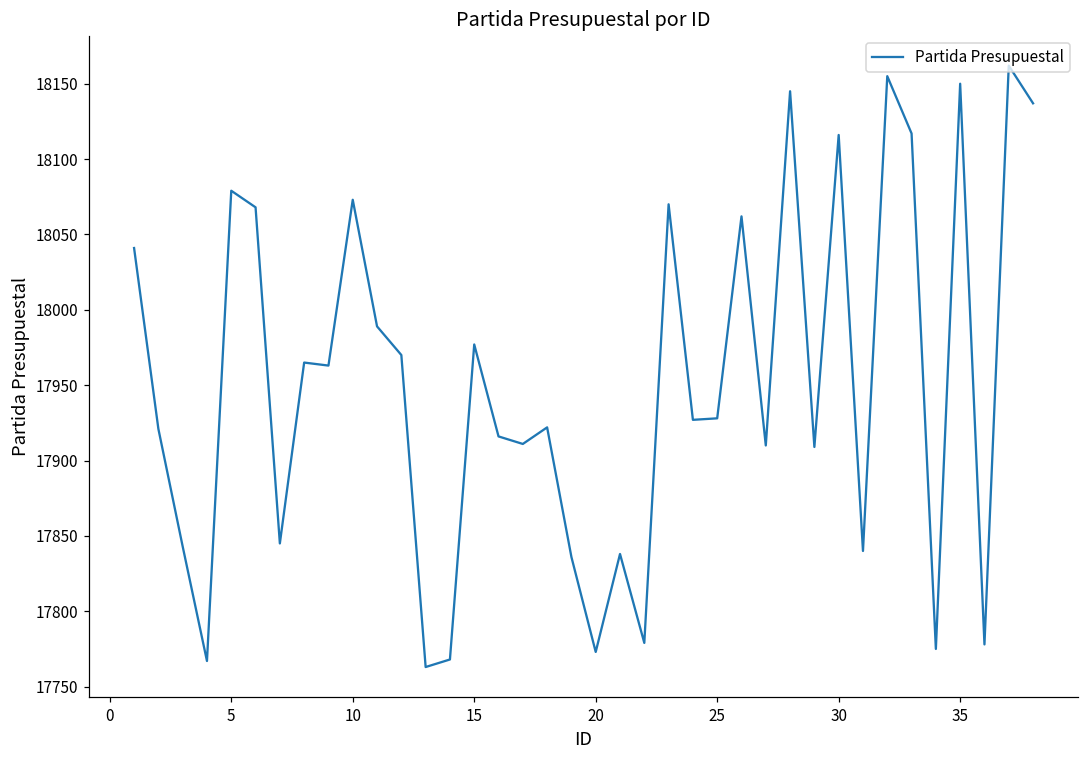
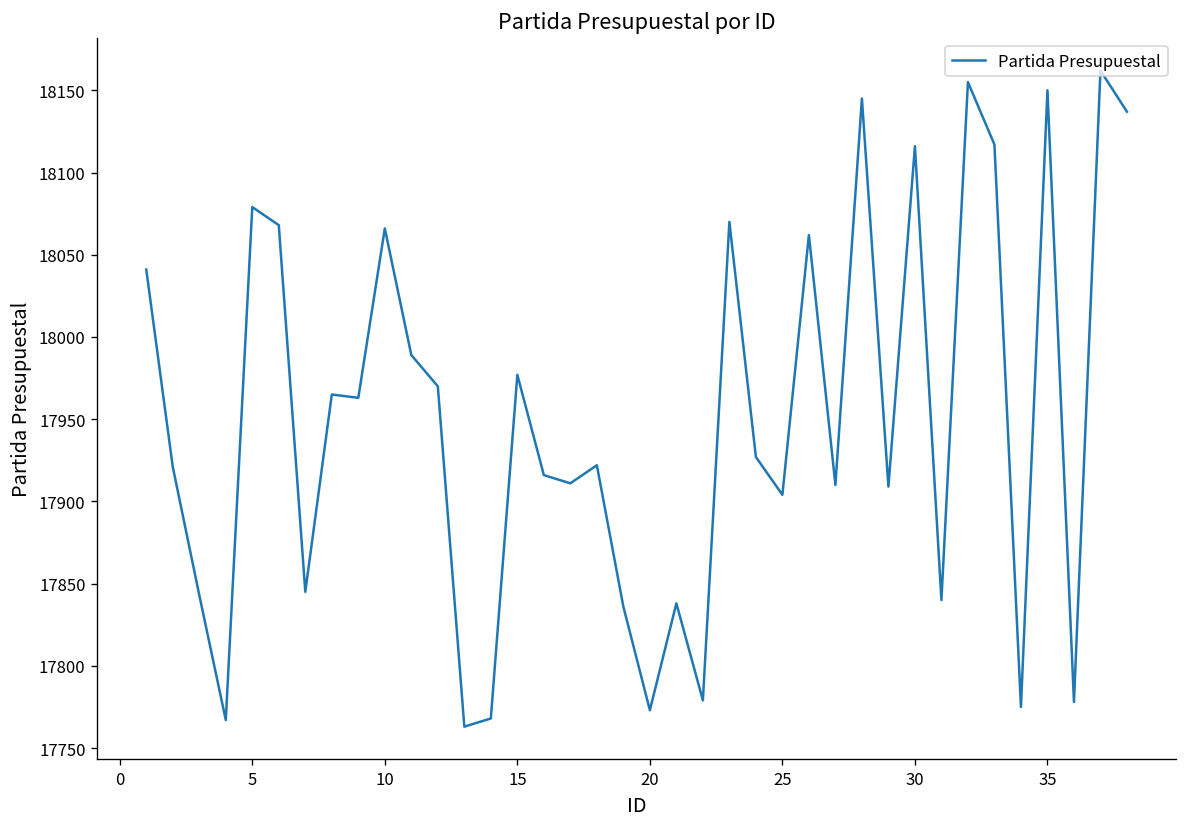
  {
    "5": 18079,
-   "10": 18073,
+   "10": 18066,
    "15": 17977,
    "20": 17773,
-   "25": 17928,
+   "25": 17904,
    "30": 18116,
    "35": 18150
  }
